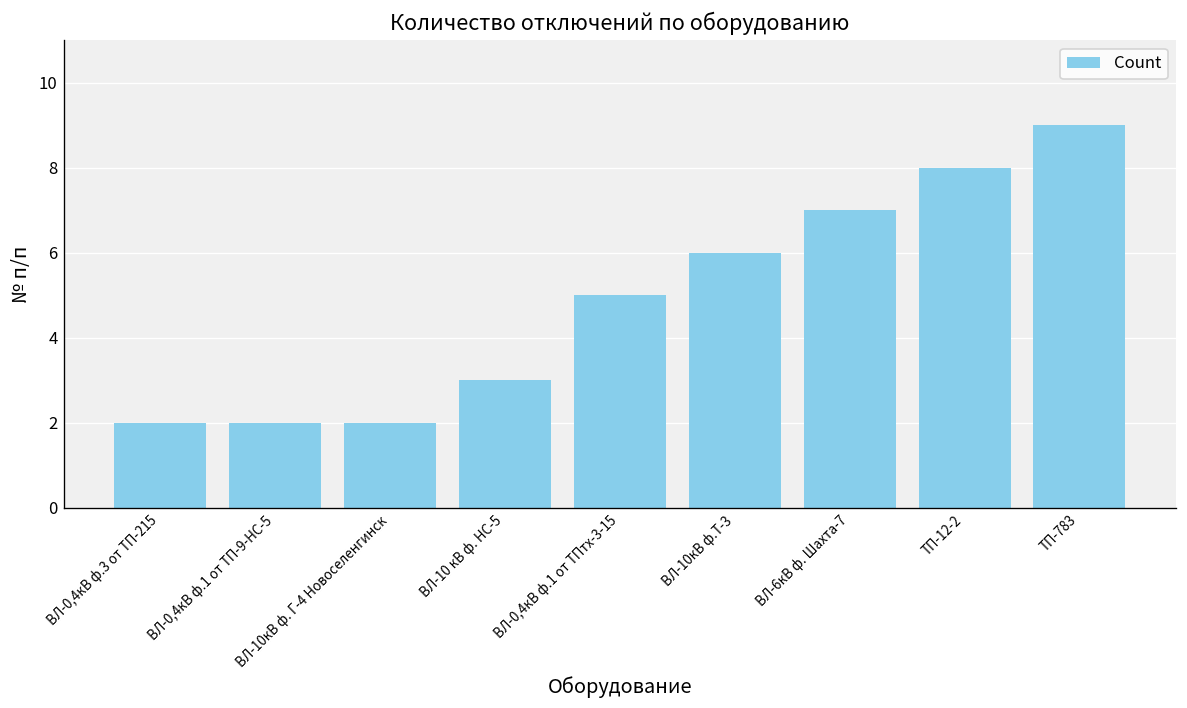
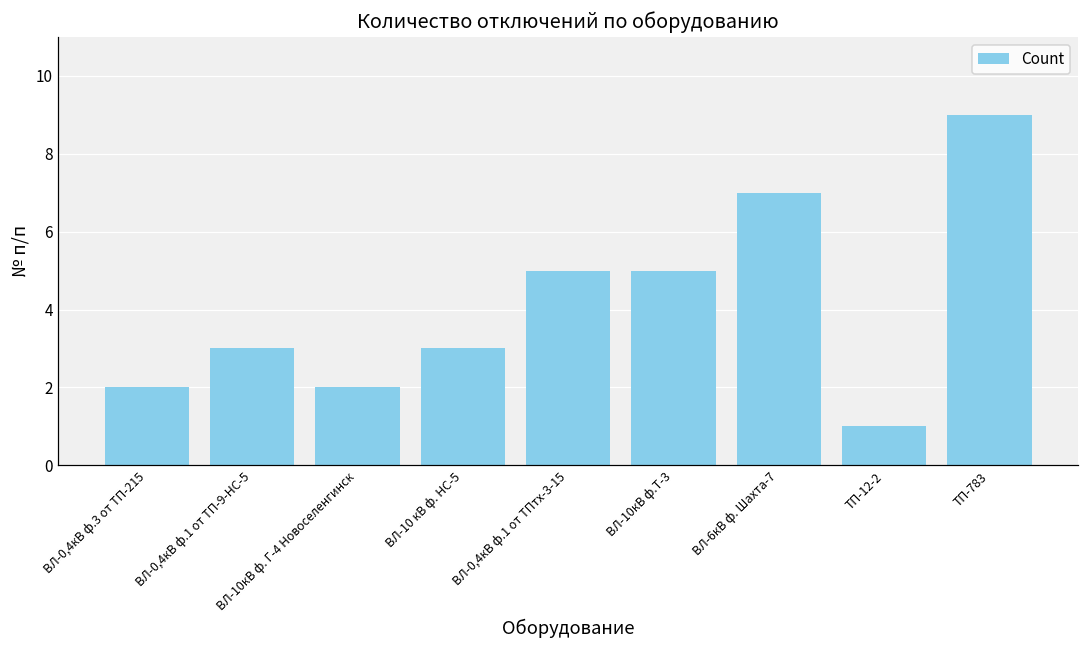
  {
    "ВЛ-0,4кВ ф.3 от ТП-215": 2,
-   "ВЛ-0,4кВ ф.1 от ТП-9-НС-5": 2,
+   "ВЛ-0,4кВ ф.1 от ТП-9-НС-5": 3,
    "ВЛ-10кВ ф. Г-4 Новоселенгинск": 2,
    "ВЛ-10 кВ ф. НС-5": 3,
    "ВЛ-0,4кВ ф.1 от ТПтх-3-15": 5,
-   "ВЛ-10кВ ф.Т-3": 6,
+   "ВЛ-10кВ ф.Т-3": 5,
    "ВЛ-6кВ ф. Шахта-7": 7,
-   "ТП-12-2": 8,
+   "ТП-12-2": 1,
    "ТП-783": 9
  }
